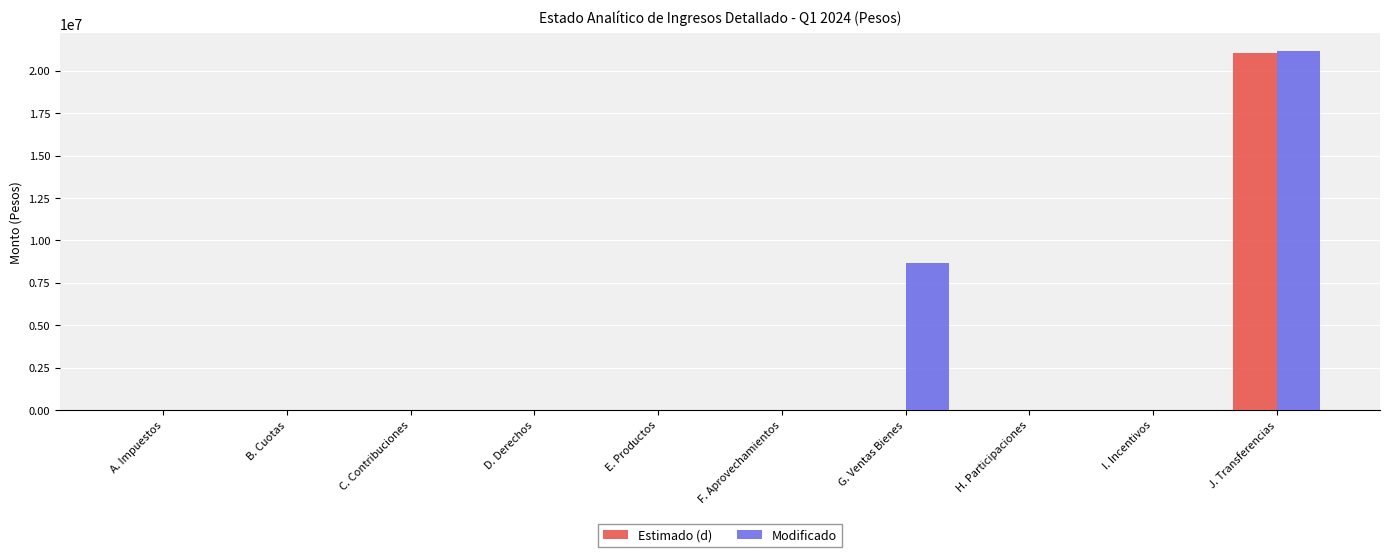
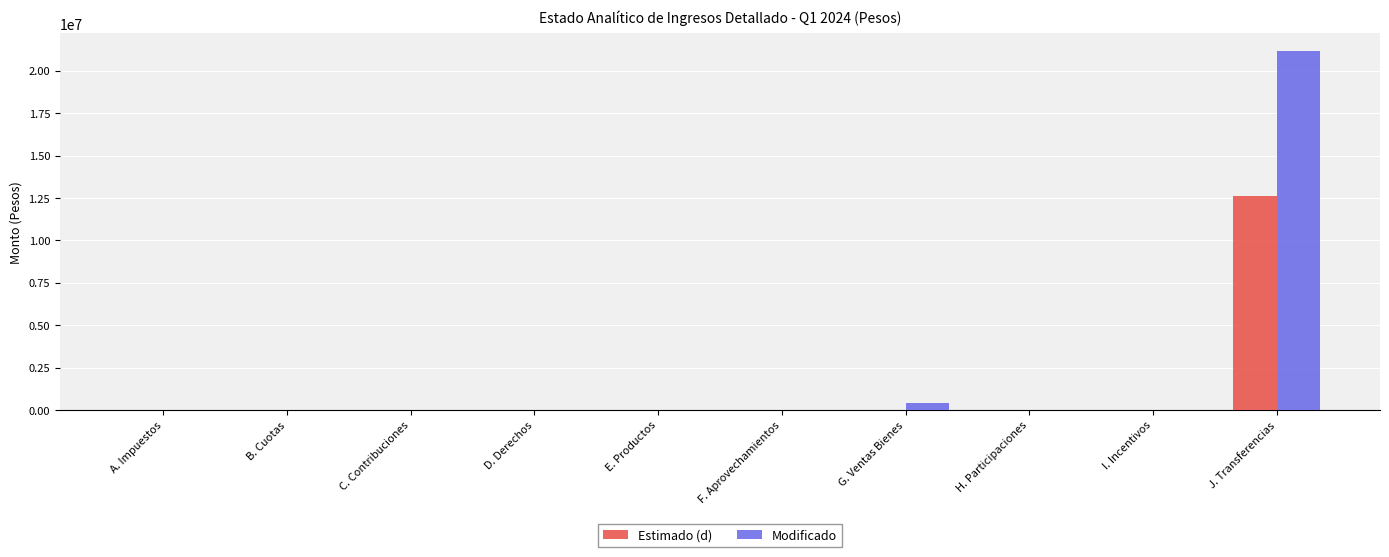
  {
    "Estimado (d)": {
      "A. Impuestos": 0,
      "B. Cuotas": 0,
      "C. Contribuciones": 0,
      "D. Derechos": 0,
      "E. Productos": 0,
      "F. Aprovechamientos": 0,
      "G. Ventas Bienes": 0,
      "H. Participaciones": 0,
      "I. Incentivos": 0,
-     "J. Transferencias": 21000000
+     "J. Transferencias": 12600000
    },
    "Modificado": {
      "A. Impuestos": 0,
      "B. Cuotas": 0,
      "C. Contribuciones": 0,
      "D. Derechos": 0,
      "E. Productos": 0,
      "F. Aprovechamientos": 0,
-     "G. Ventas Bienes": 8600000,
+     "G. Ventas Bienes": 400000,
      "H. Participaciones": 0,
      "I. Incentivos": 0,
      "J. Transferencias": 21200000
    }
  }
